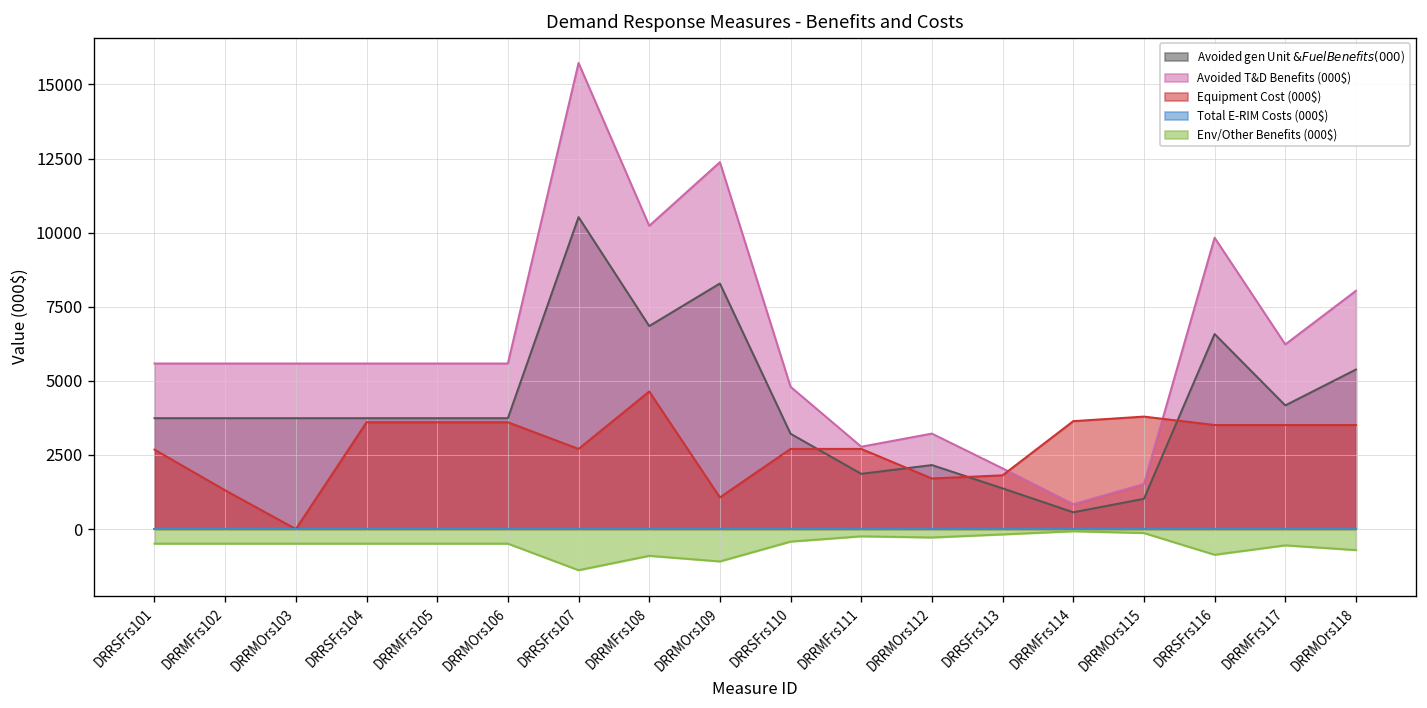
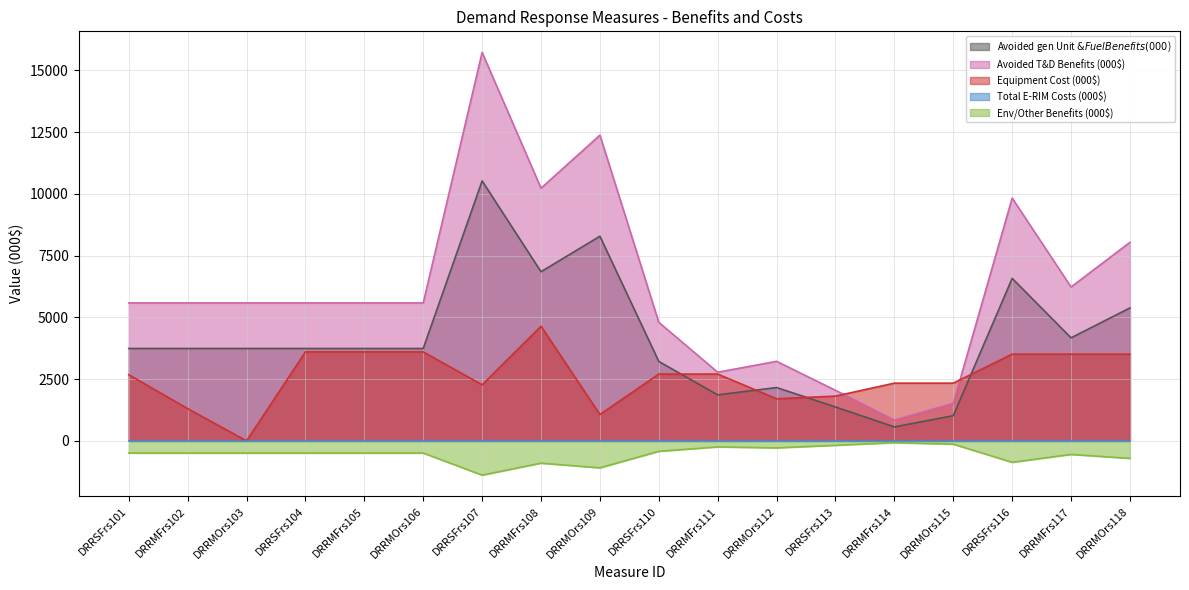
  {
    "Avoided T&D Benefits (000$)": {
      "DRRSFrs101": 5600,
      "DRRMFrs102": 5600,
      "DRRMOrs103": 5600,
      "DRRSFrs104": 5600,
      "DRRMFrs105": 5600,
      "DRRMOrs106": 5600,
      "DRRSFrs107": 15700,
      "DRRMFrs108": 10200,
      "DRRMOrs109": 12400,
      "DRRSFrs110": 4800,
      "DRRMOrs112": 3200,
      "DRRSFrs113": 2000,
      "DRRMFrs114": 800,
      "DRRMOrs115": 1500,
      "DRRSFrs116": 9800,
      "DRRMFrs117": 6200,
      "DRRMOrs118": 8000
    },
    "Equipment Cost (000$)": {
      "DRRSFrs101": 2700,
      "DRRMFrs102": 1300,
      "DRRSFrs104": 3600,
      "DRRMFrs105": 3600,
      "DRRMOrs106": 3600,
-     "DRRSFrs107": 2700,
+     "DRRSFrs107": 2300,
      "DRRMFrs108": 4600,
      "DRRMOrs109": 1100,
      "DRRSFrs110": 2700,
      "DRRMOrs112": 1700,
      "DRRSFrs113": 1800,
-     "DRRMFrs114": 3600,
-     "DRRMOrs115": 3800,
+     "DRRMFrs114": 2300,
+     "DRRMOrs115": 2300,
      "DRRSFrs116": 3500,
      "DRRMFrs117": 3500,
      "DRRMOrs118": 3500
    }
  }
